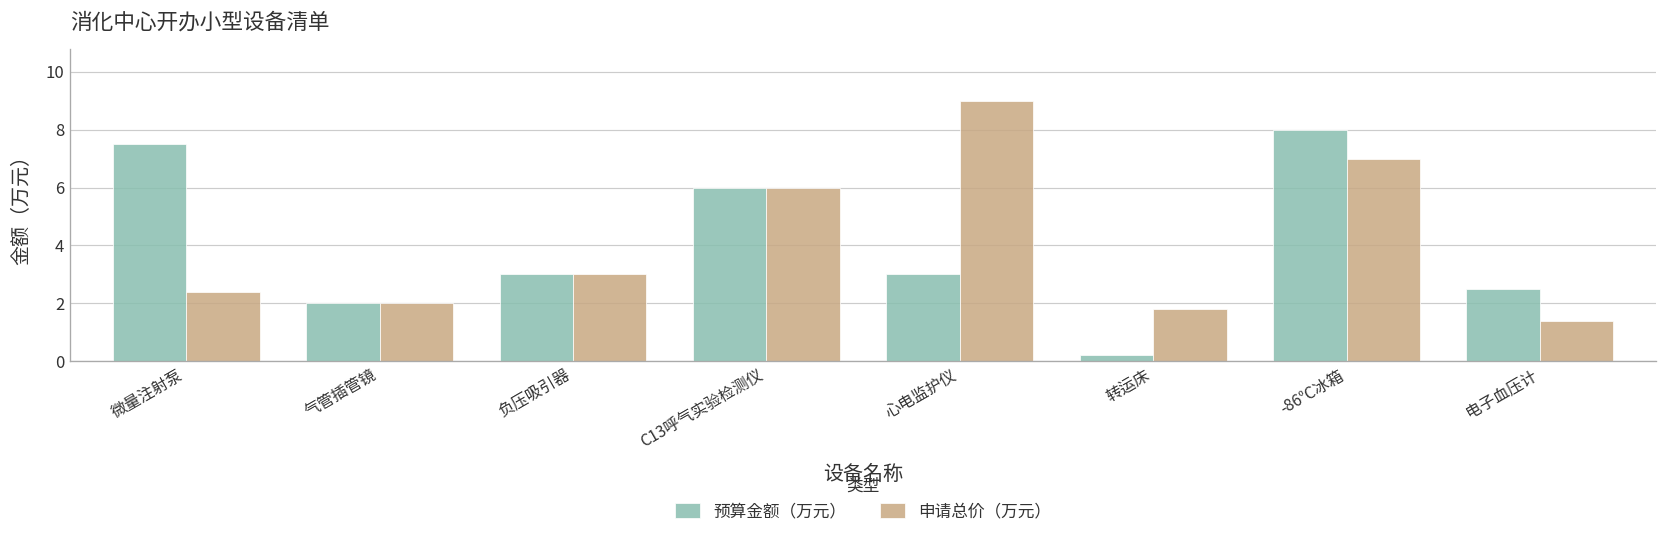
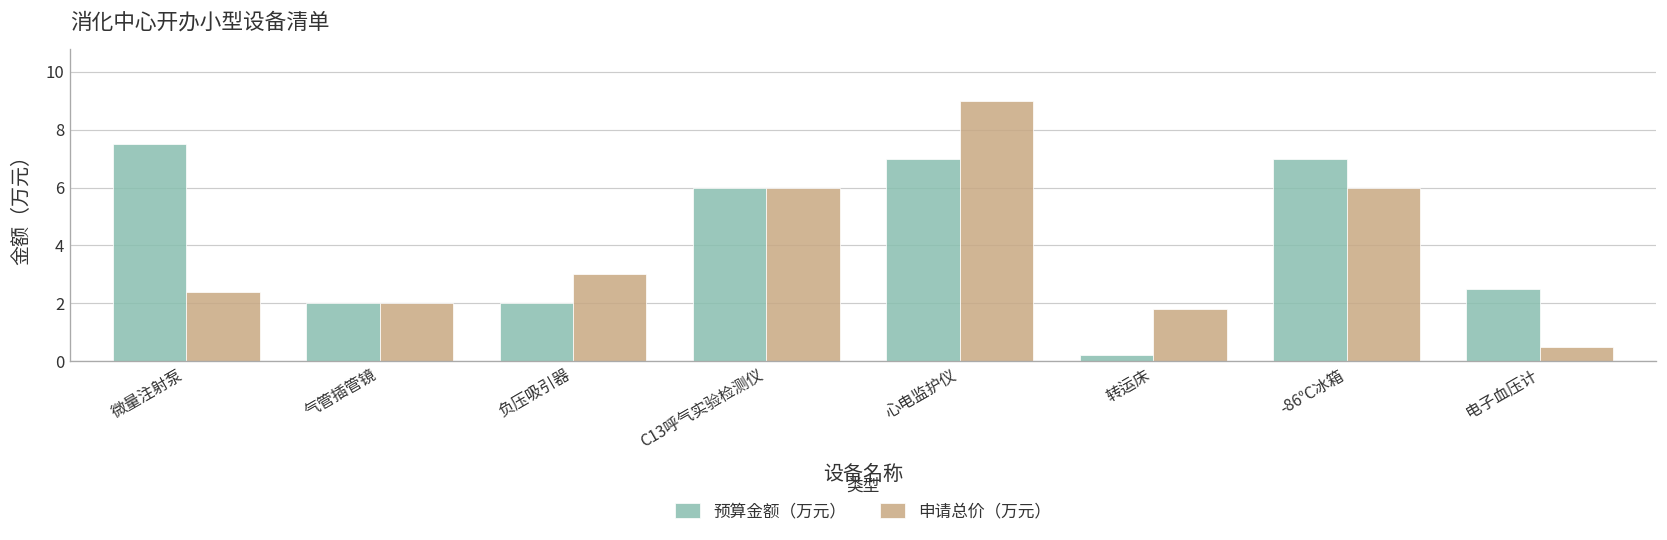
  {
    "预算金额（万元）": {
      "微量注射泵": 7.5,
      "气管插管镜": 2,
-     "负压吸引器": 3,
+     "负压吸引器": 2,
      "C13呼气实验检测仪": 6,
-     "心电监护仪": 3,
+     "心电监护仪": 7,
      "转运床": 0.2,
-     "-86℃冰箱": 8,
+     "-86℃冰箱": 7,
      "电子血压计": 2.5
    },
    "申请总价（万元）": {
      "微量注射泵": 2.4,
      "气管插管镜": 2.0,
      "负压吸引器": 3.0,
      "C13呼气实验检测仪": 6.0,
      "心电监护仪": 9.0,
      "转运床": 1.8,
-     "-86℃冰箱": 7,
-     "电子血压计": 1.4
+     "-86℃冰箱": 6,
+     "电子血压计": 0.5
    }
  }
